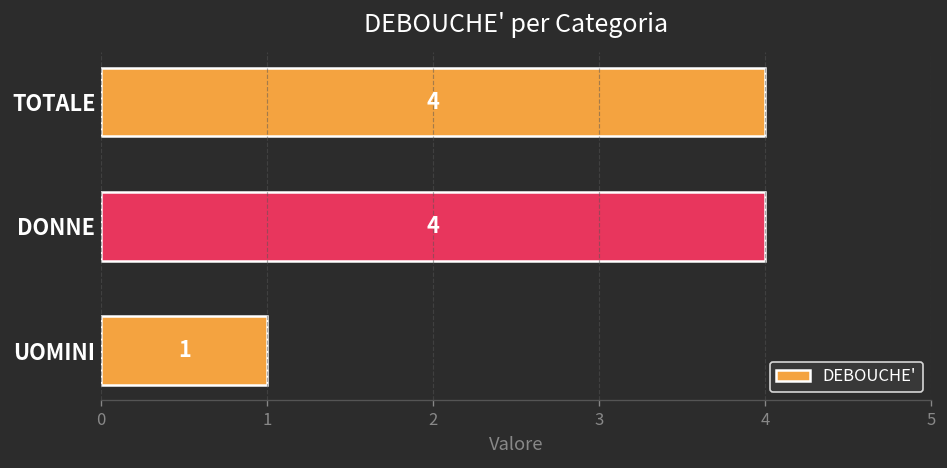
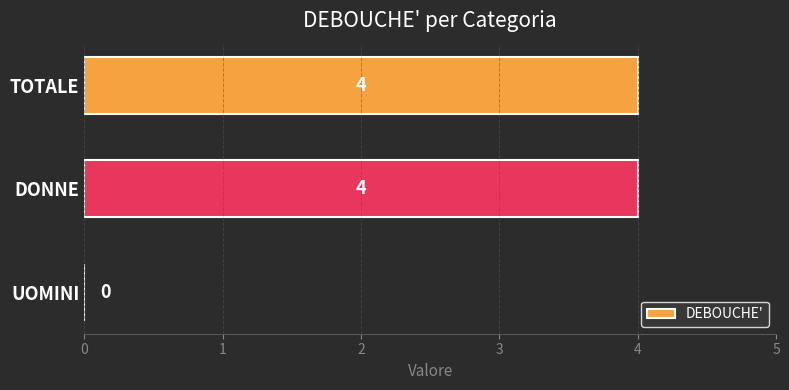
  {
    "TOTALE": 4,
    "DONNE": 4,
-   "UOMINI": 1
+   "UOMINI": 0
  }
